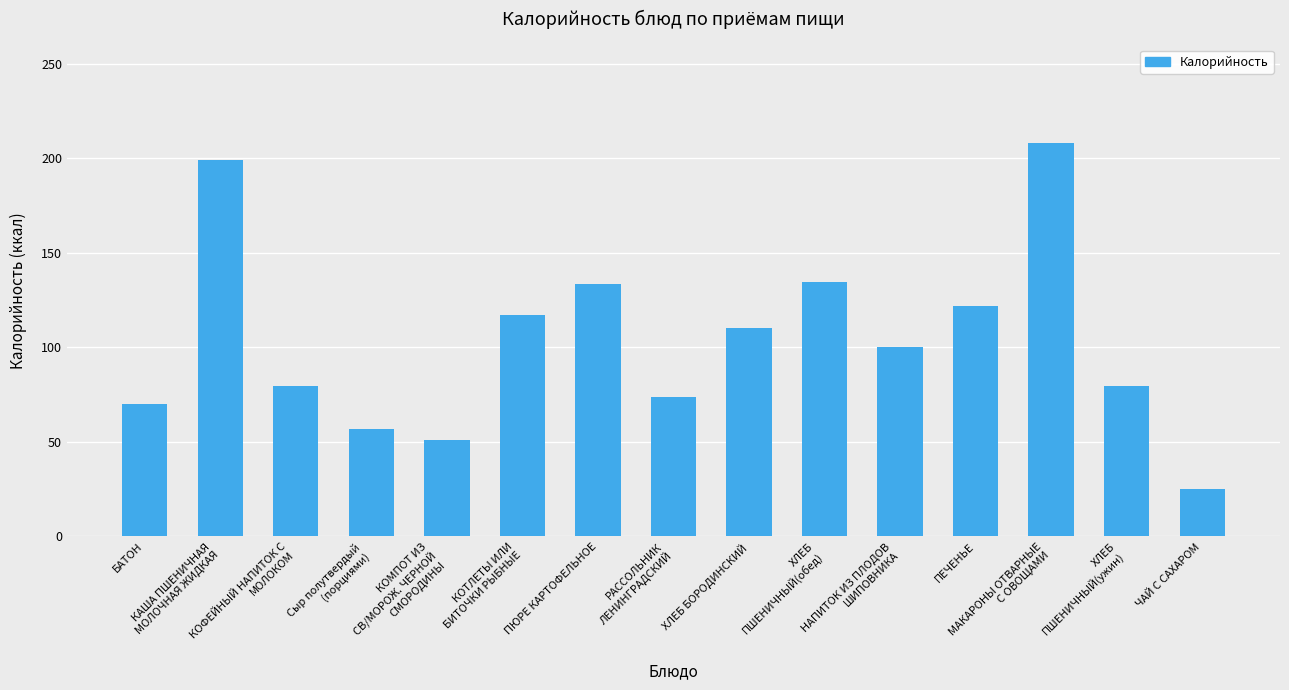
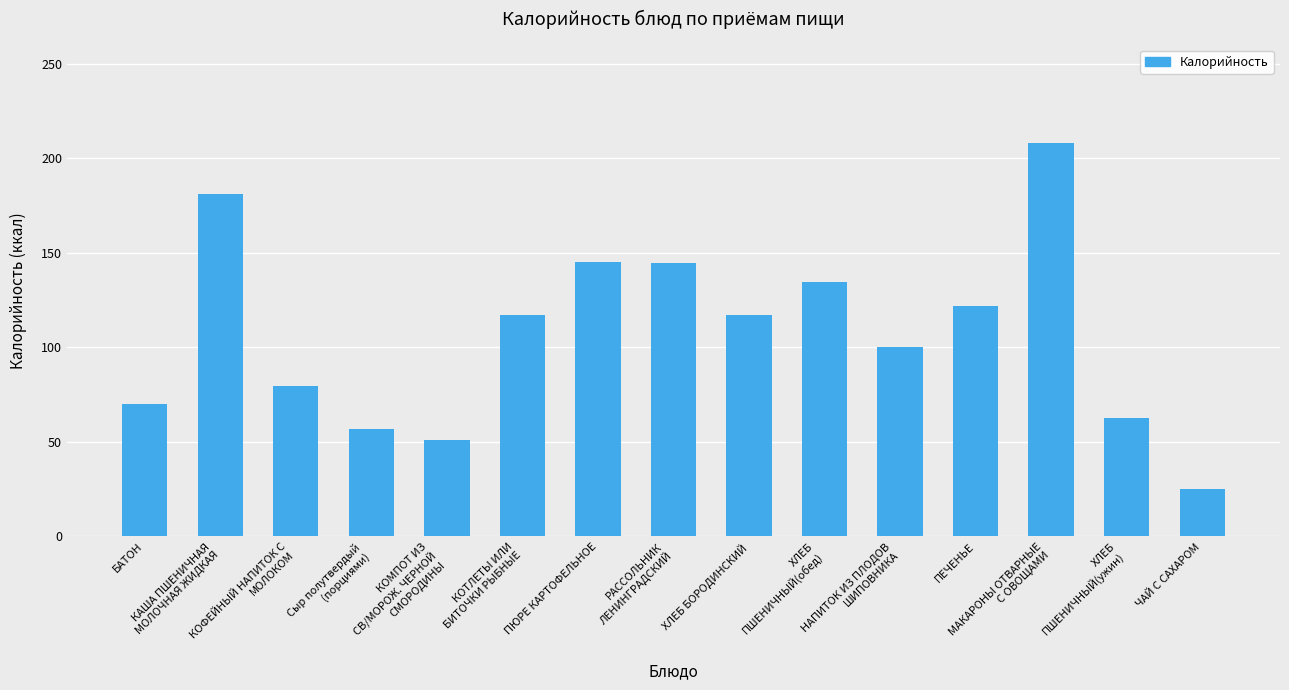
  {
    "БАТОН": 70,
-   "КАША ПШЕНИЧНАЯ МОЛОЧНАЯ ЖИДКАЯ": 199,
+   "КАША ПШЕНИЧНАЯ МОЛОЧНАЯ ЖИДКАЯ": 181,
    "КОФЕЙНЫЙ НАПИТОК С МОЛОКОМ": 79,
    "Сыр полутвердый (порциями)": 57,
    "КОМПОТ ИЗ СВ/МОРОЖ. ЧЕРНОЙ СМОРОДИНЫ": 51,
    "КОТЛЕТЫ ИЛИ БИТОЧКИ РЫБНЫЕ": 117,
-   "ПЮРЕ КАРТОФЕЛЬНОЕ": 133,
-   "РАССОЛЬНИК ЛЕНИНГРАДСКИЙ": 74,
-   "ХЛЕБ БОРОДИНСКИЙ": 110,
+   "ПЮРЕ КАРТОФЕЛЬНОЕ": 145,
+   "РАССОЛЬНИК ЛЕНИНГРАДСКИЙ": 144,
+   "ХЛЕБ БОРОДИНСКИЙ": 117,
    "ХЛЕБ ПШЕНИЧНЫЙ(обед)": 135,
    "НАПИТОК ИЗ ПЛОДОВ ШИПОВНИКА": 100,
    "ПЕЧЕНЬЕ": 122,
    "МАКАРОНЫ ОТВАРНЫЕ С ОВОЩАМИ": 208,
-   "ХЛЕБ ПШЕНИЧНЫЙ(ужин)": 80,
+   "ХЛЕБ ПШЕНИЧНЫЙ(ужин)": 63,
    "ЧАЙ С САХАРОМ": 25
  }
